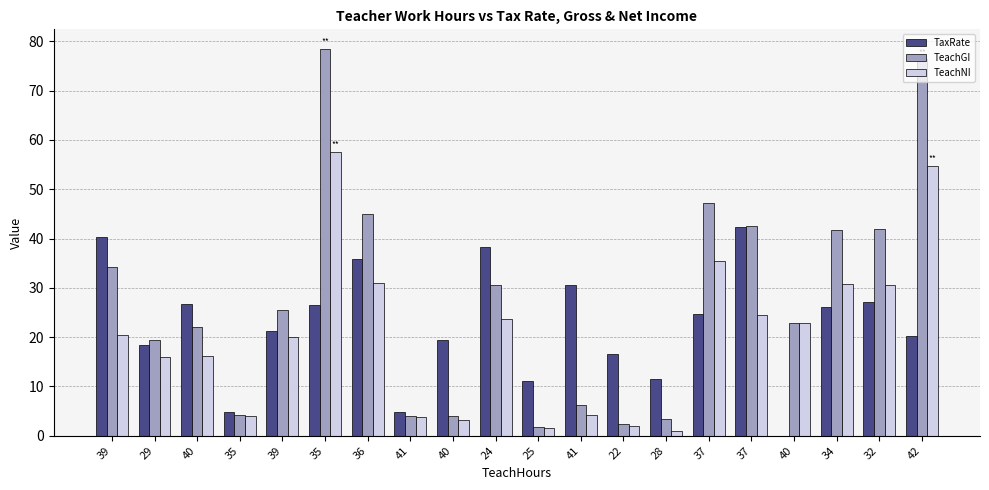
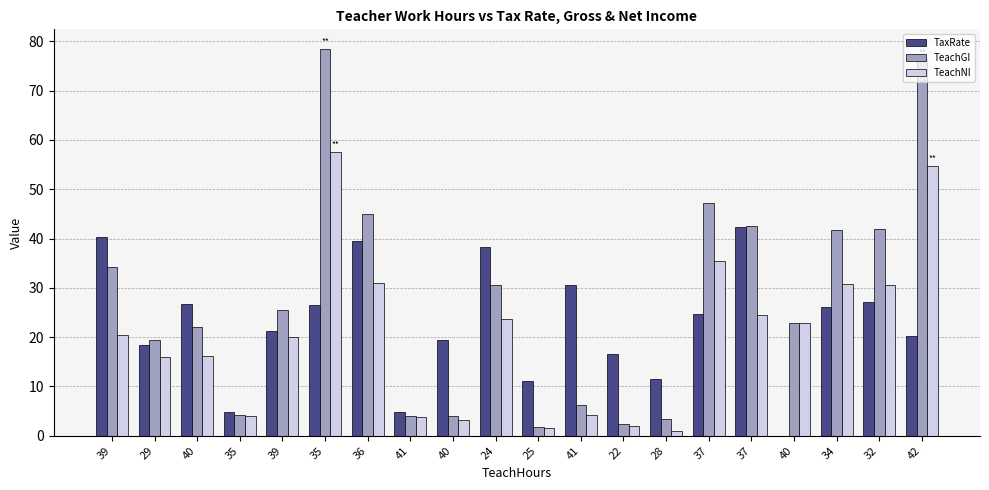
  {
    "TaxRate": {
      "29": 18,
-     "36": 36,
+     "36": 40,
      "24": 38,
      "25": 11,
      "22": 17,
      "28": 11,
      "34": 26,
      "32": 27,
      "42": 20
    },
    "TeachGI": {
      "29": 20,
      "36": 45,
      "24": 31,
      "25": 2,
      "22": 2,
      "28": 4,
      "34": 42,
      "32": 42
    },
    "TeachNI": {
      "29": 16,
      "36": 31,
      "24": 24,
      "25": 2,
      "22": 2,
      "28": 1,
      "34": 31,
      "32": 31,
      "42": 55
    }
  }
